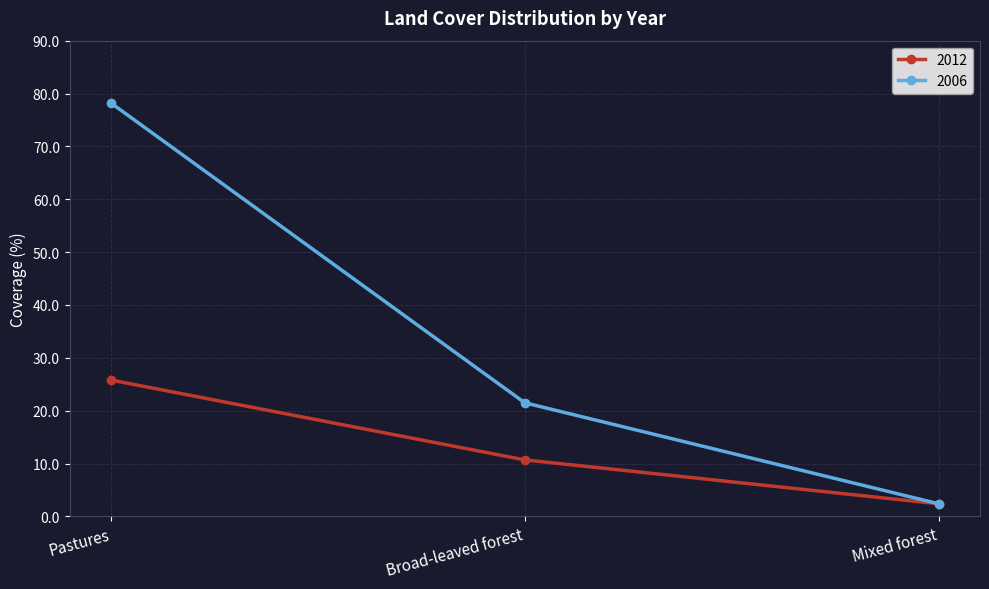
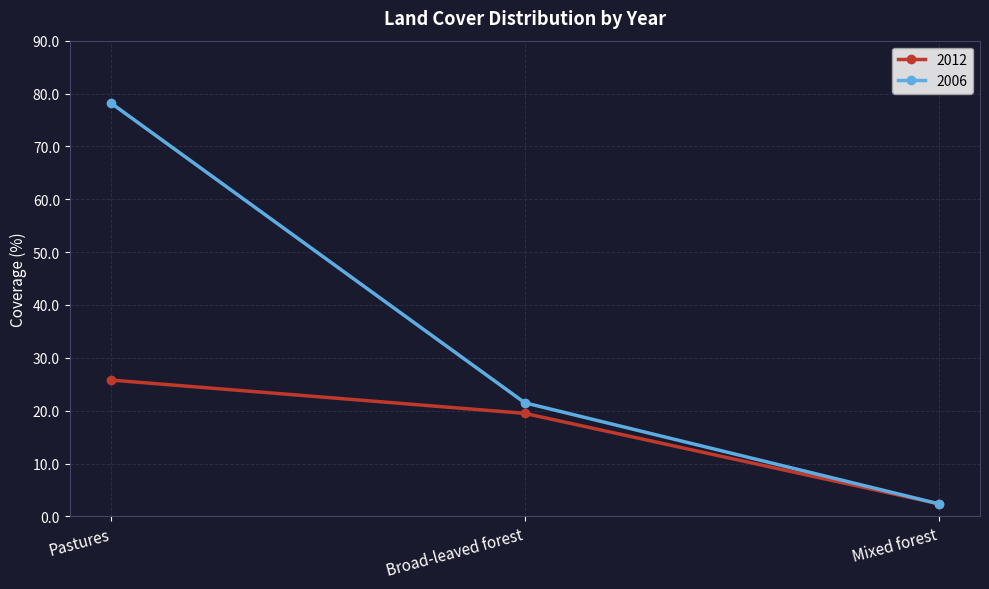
  {
    "2012": {
      "Pastures": 26,
-     "Broad-leaved forest": 11
+     "Broad-leaved forest": 20
    },
    "2006": {
      "Pastures": 78,
      "Broad-leaved forest": 22
    }
  }
